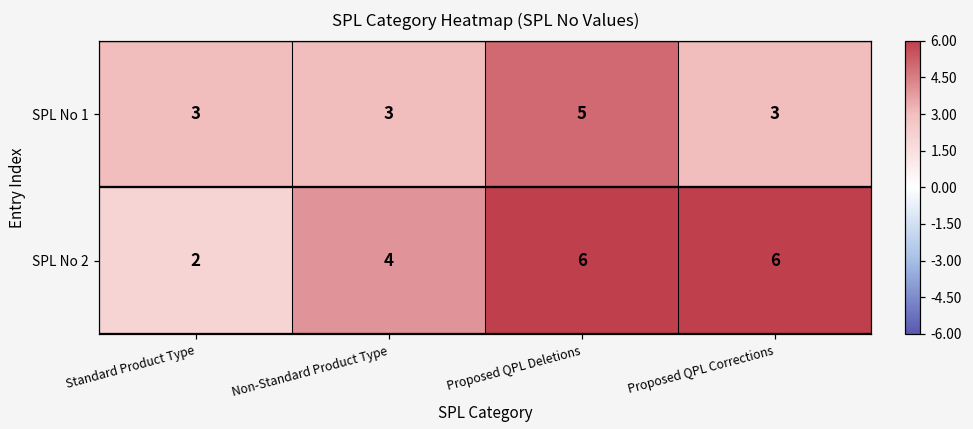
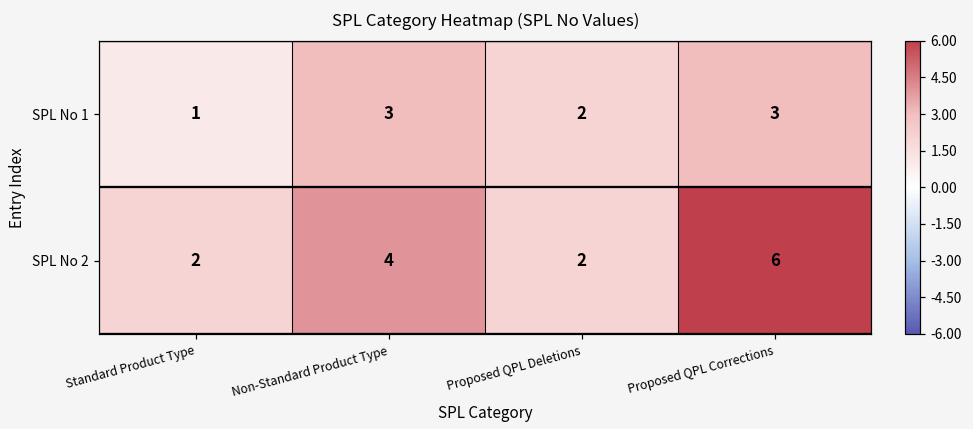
  {
    "SPL No 1": {
-     "Standard Product Type": 3,
+     "Standard Product Type": 1,
      "Non-Standard Product Type": 3,
-     "Proposed QPL Deletions": 5,
+     "Proposed QPL Deletions": 2,
      "Proposed QPL Corrections": 3
    },
    "SPL No 2": {
      "Standard Product Type": 2,
      "Non-Standard Product Type": 4,
-     "Proposed QPL Deletions": 6,
+     "Proposed QPL Deletions": 2,
      "Proposed QPL Corrections": 6
    }
  }
